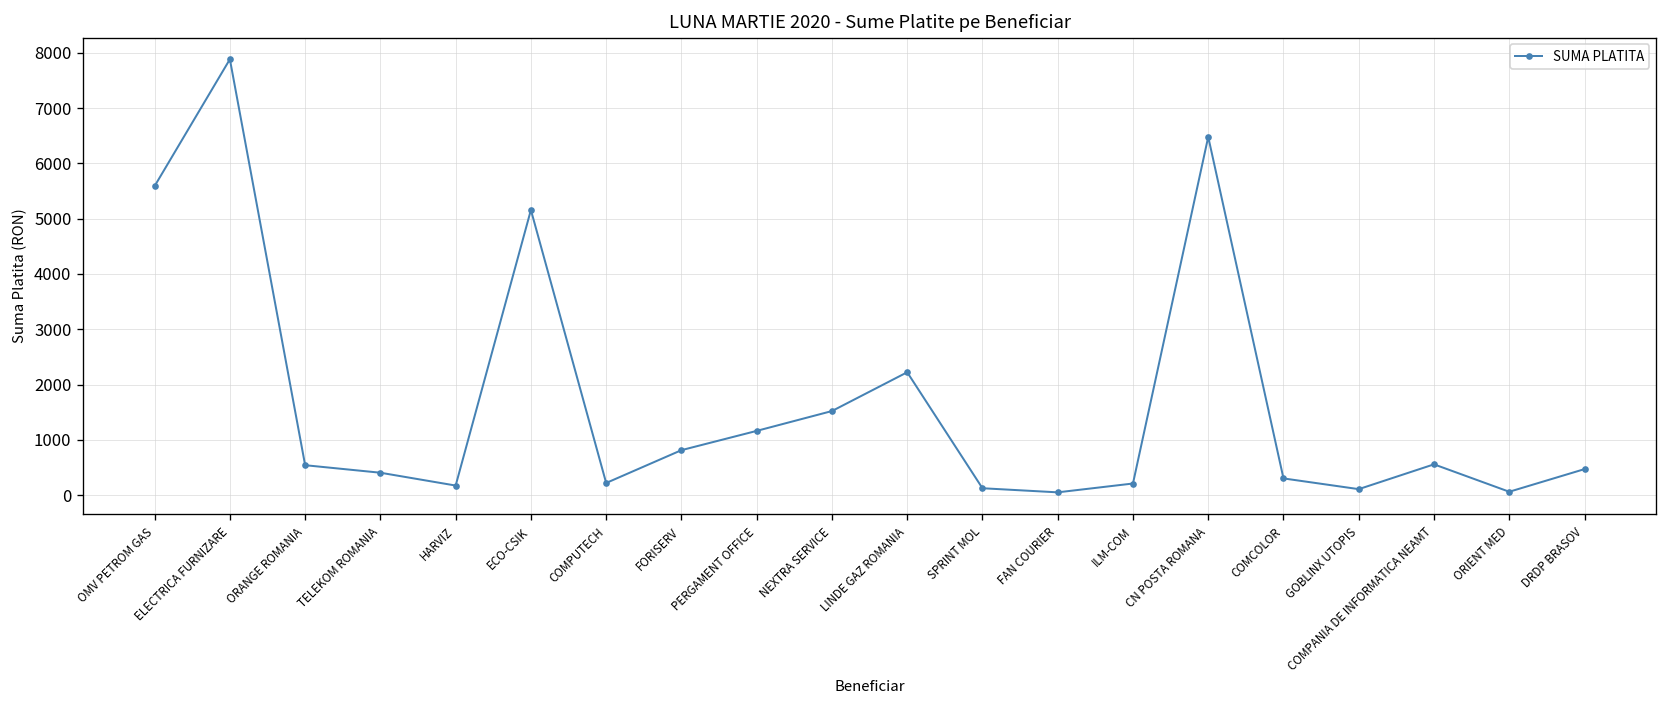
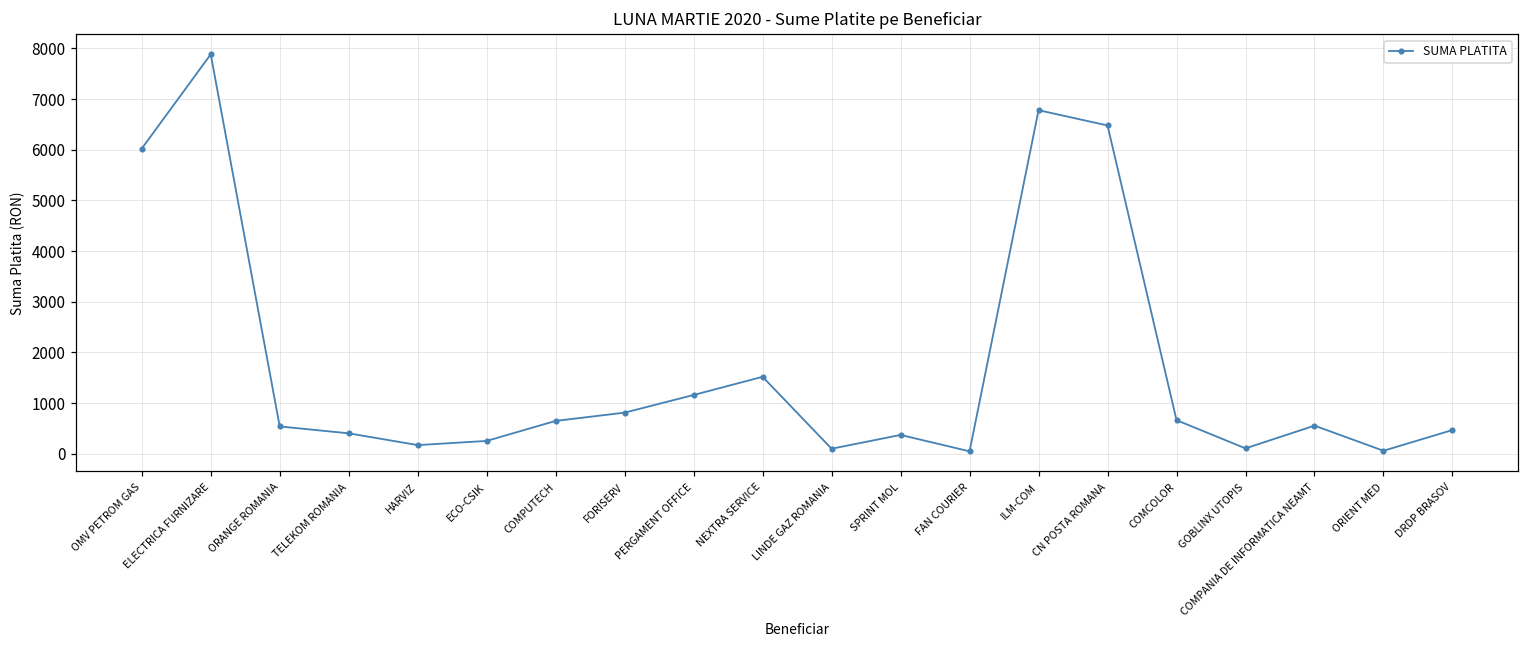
  {
-   "OMV PETROM GAS": 5600,
+   "OMV PETROM GAS": 6000,
    "ELECTRICA FURNIZARE": 7900,
    "ORANGE ROMANIA": 500,
    "TELEKOM ROMANIA": 400,
    "HARVIZ": 200,
-   "ECO-CSIK": 5200,
-   "COMPUTECH": 200,
+   "ECO-CSIK": 300,
+   "COMPUTECH": 600,
    "FORISERV": 800,
    "PERGAMENT OFFICE": 1200,
    "NEXTRA SERVICE": 1500,
-   "LINDE GAZ ROMANIA": 2200,
-   "SPRINT MOL": 100,
+   "LINDE GAZ ROMANIA": 100,
+   "SPRINT MOL": 400,
    "FAN COURIER": 0,
-   "ILM-COM": 200,
+   "ILM-COM": 6800,
    "CN POSTA ROMANA": 6500,
-   "COMCOLOR": 300,
+   "COMCOLOR": 700,
    "GOBLINX UTOPIS": 100,
    "COMPANIA DE INFORMATICA NEAMT": 600,
    "ORIENT MED": 100,
    "DRDP BRASOV": 500
  }
